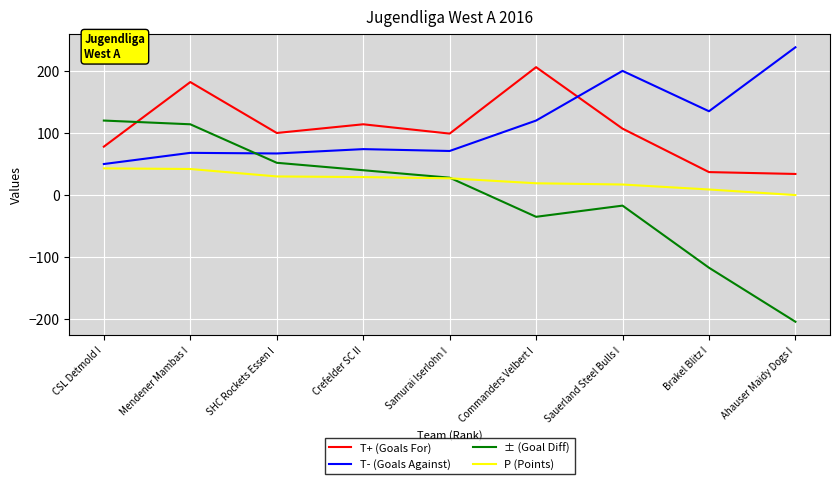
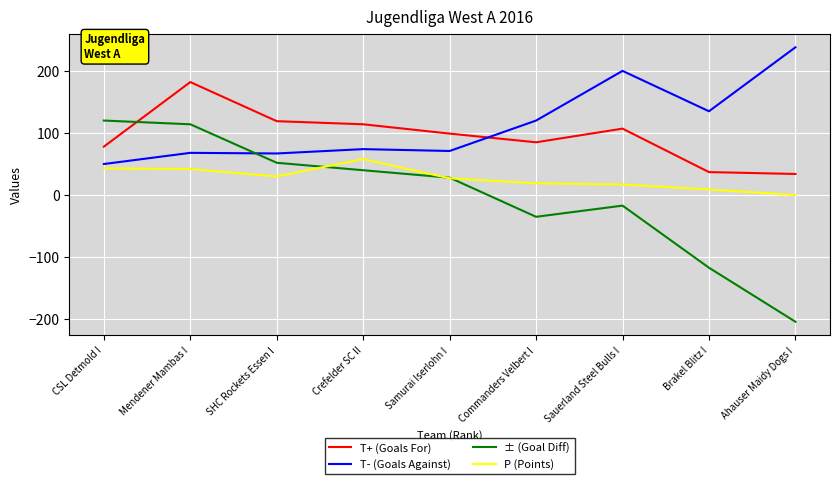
  {
    "T+ (Goals For)": {
      "CSL Detmold I": 80,
      "Mendener Mambas I": 180,
-     "SHC Rockets Essen I": 100,
+     "SHC Rockets Essen I": 120,
      "Crefelder SC II": 110,
      "Samurai Iserlohn I": 100,
-     "Commanders Velbert I": 210,
+     "Commanders Velbert I": 90,
      "Sauerland Steel Bulls I": 110,
      "Brakel Blitz I": 40,
      "Ahauser Maidy Dogs I": 30
    },
    "T- (Goals Against)": {
      "CSL Detmold I": 50,
      "Mendener Mambas I": 70,
      "SHC Rockets Essen I": 70,
      "Crefelder SC II": 70,
      "Samurai Iserlohn I": 70,
      "Commanders Velbert I": 120,
      "Sauerland Steel Bulls I": 200,
      "Brakel Blitz I": 140,
      "Ahauser Maidy Dogs I": 240
    },
    "± (Goal Diff)": {
      "CSL Detmold I": 120,
      "Mendener Mambas I": 110,
      "SHC Rockets Essen I": 50,
      "Crefelder SC II": 40,
      "Commanders Velbert I": -40,
      "Sauerland Steel Bulls I": -20,
      "Brakel Blitz I": -120,
      "Ahauser Maidy Dogs I": -200
    },
    "P (Points)": {
      "CSL Detmold I": 40,
      "Mendener Mambas I": 40,
      "SHC Rockets Essen I": 30,
-     "Crefelder SC II": 30,
+     "Crefelder SC II": 60,
      "Commanders Velbert I": 20,
      "Sauerland Steel Bulls I": 20,
      "Brakel Blitz I": 10,
      "Ahauser Maidy Dogs I": 0
    }
  }
